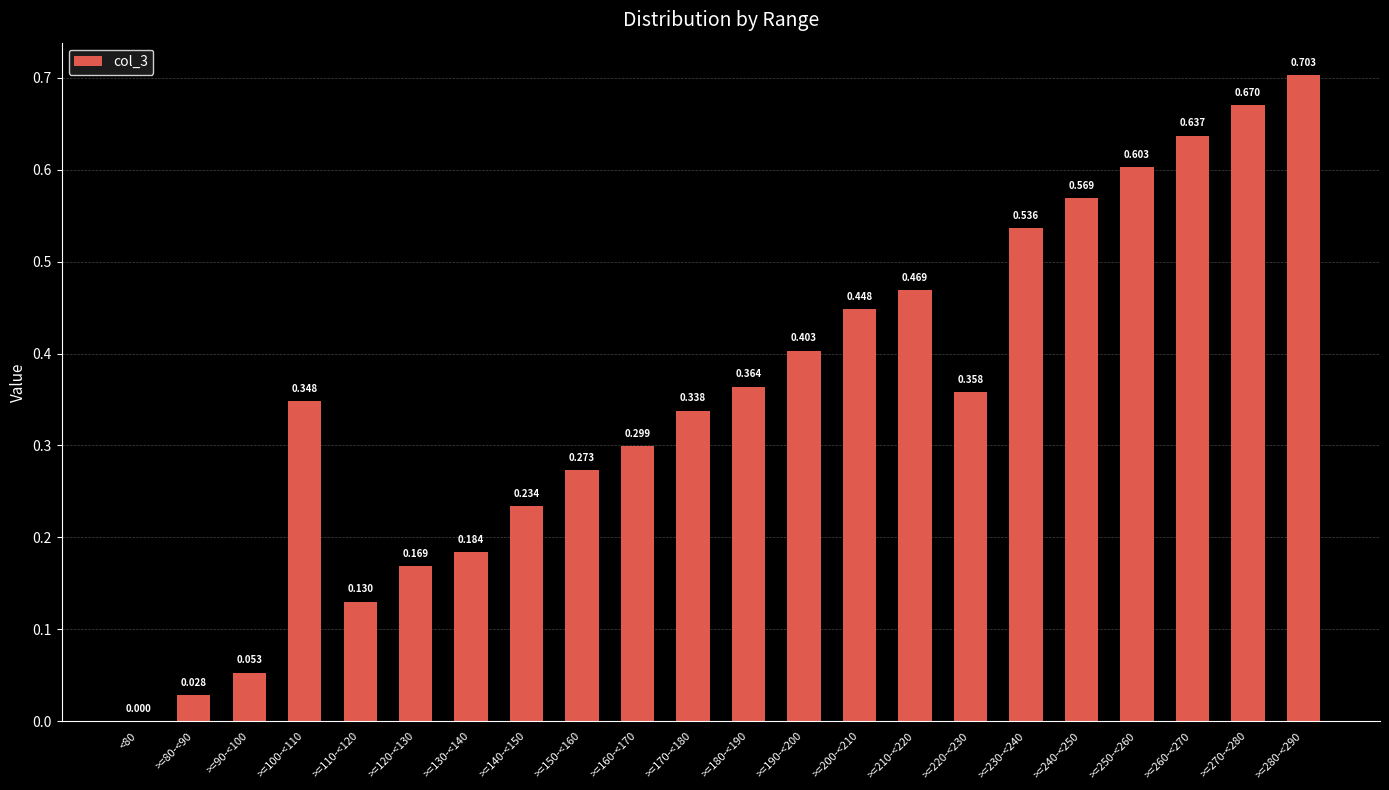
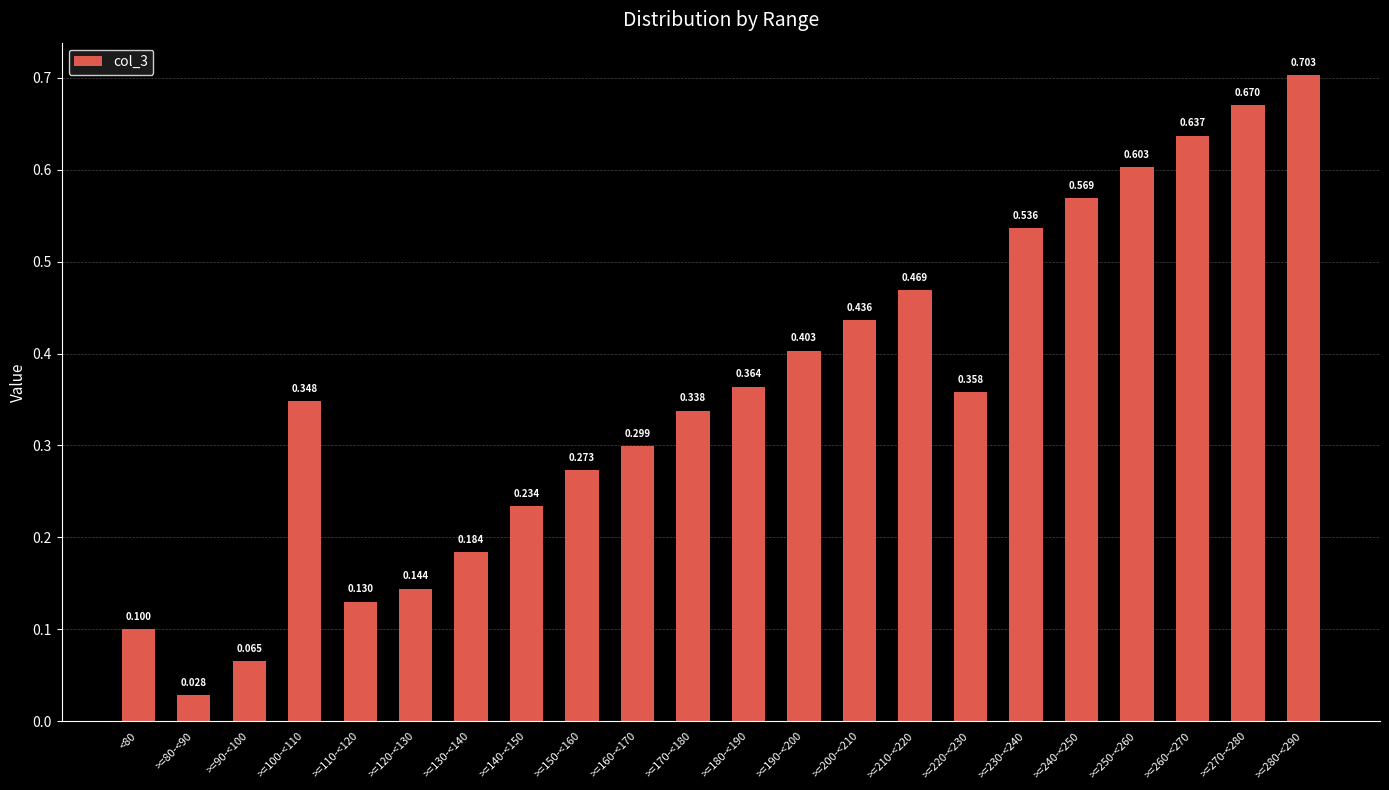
  {
-   "<80": 0.000,
+   "<80": 0.100,
    ">=80-<90": 0.028,
-   ">=90-<100": 0.053,
+   ">=90-<100": 0.065,
    ">=100-<110": 0.348,
    ">=110-<120": 0.130,
-   ">=120-<130": 0.169,
+   ">=120-<130": 0.144,
    ">=130-<140": 0.184,
    ">=140-<150": 0.234,
    ">=150-<160": 0.273,
    ">=160-<170": 0.299,
    ">=170-<180": 0.338,
    ">=180-<190": 0.364,
    ">=190-<200": 0.403,
-   ">=200-<210": 0.448,
+   ">=200-<210": 0.436,
    ">=210-<220": 0.469,
    ">=220-<230": 0.358,
    ">=230-<240": 0.536,
    ">=240-<250": 0.569,
    ">=250-<260": 0.603,
    ">=260-<270": 0.637,
    ">=270-<280": 0.670,
    ">=280-<290": 0.703
  }
